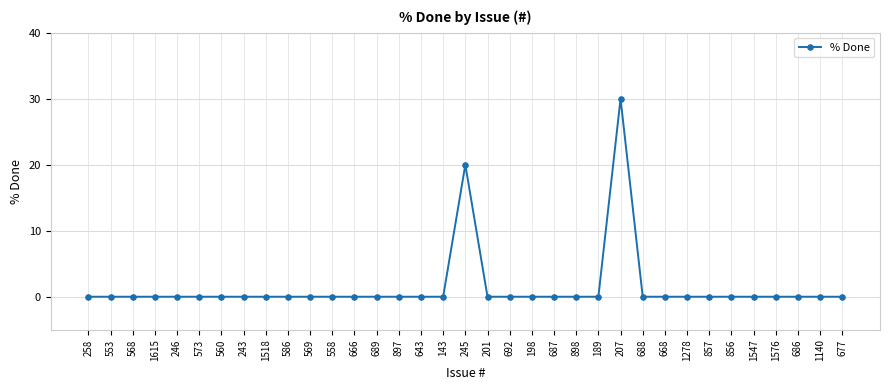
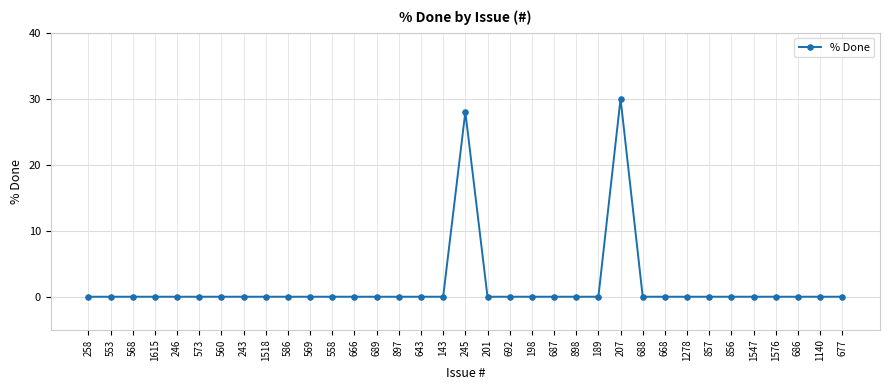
  {
    "258": 0,
    "553": 0,
    "568": 0,
    "1615": 0,
    "246": 0,
    "573": 0,
    "560": 0,
    "243": 0,
    "1518": 0,
    "586": 0,
    "569": 0,
    "558": 0,
    "666": 0,
    "689": 0,
    "897": 0,
    "643": 0,
    "143": 0,
-   "245": 20,
+   "245": 28,
    "201": 0,
    "692": 0,
    "198": 0,
    "687": 0,
    "898": 0,
    "189": 0,
    "207": 30,
    "688": 0,
    "668": 0,
    "1278": 0,
    "857": 0,
    "856": 0,
    "1547": 0,
    "1576": 0,
    "686": 0,
    "1140": 0,
    "677": 0
  }
